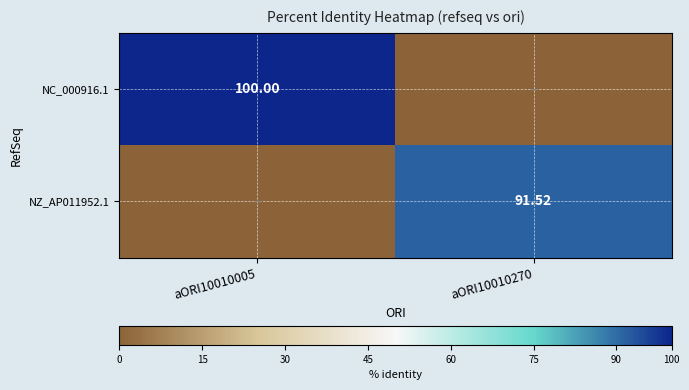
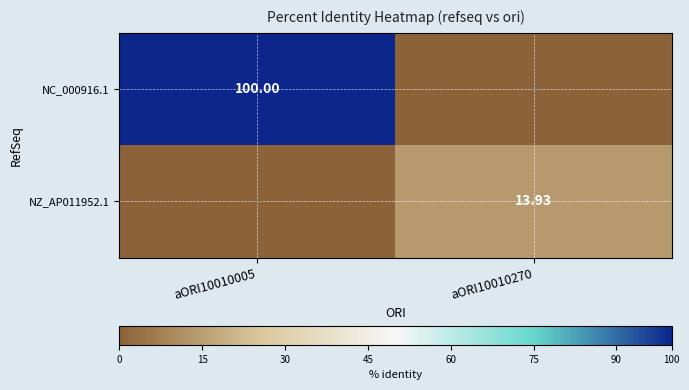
  {
    "NC_000916.1": {
      "aORI10010005": 100.00
    },
    "NZ_AP011952.1": {
-     "aORI10010270": 91.52
+     "aORI10010270": 13.93
    }
  }
